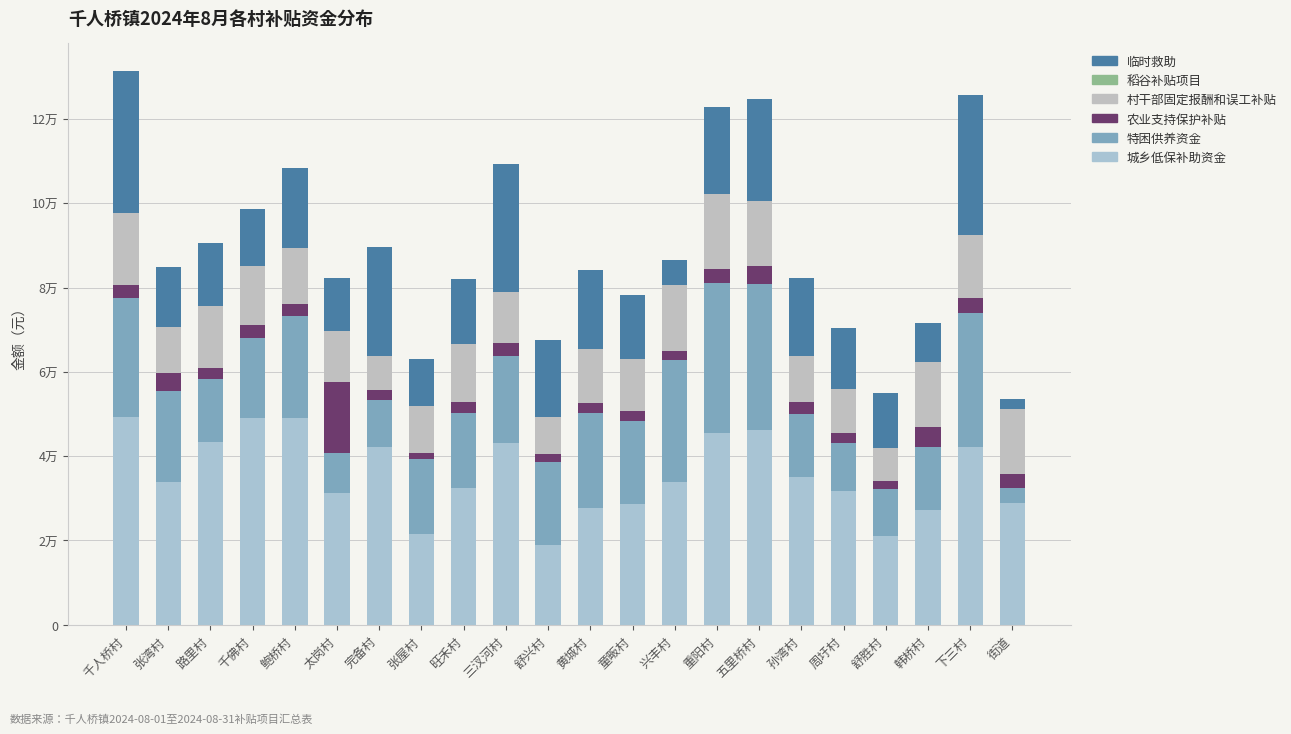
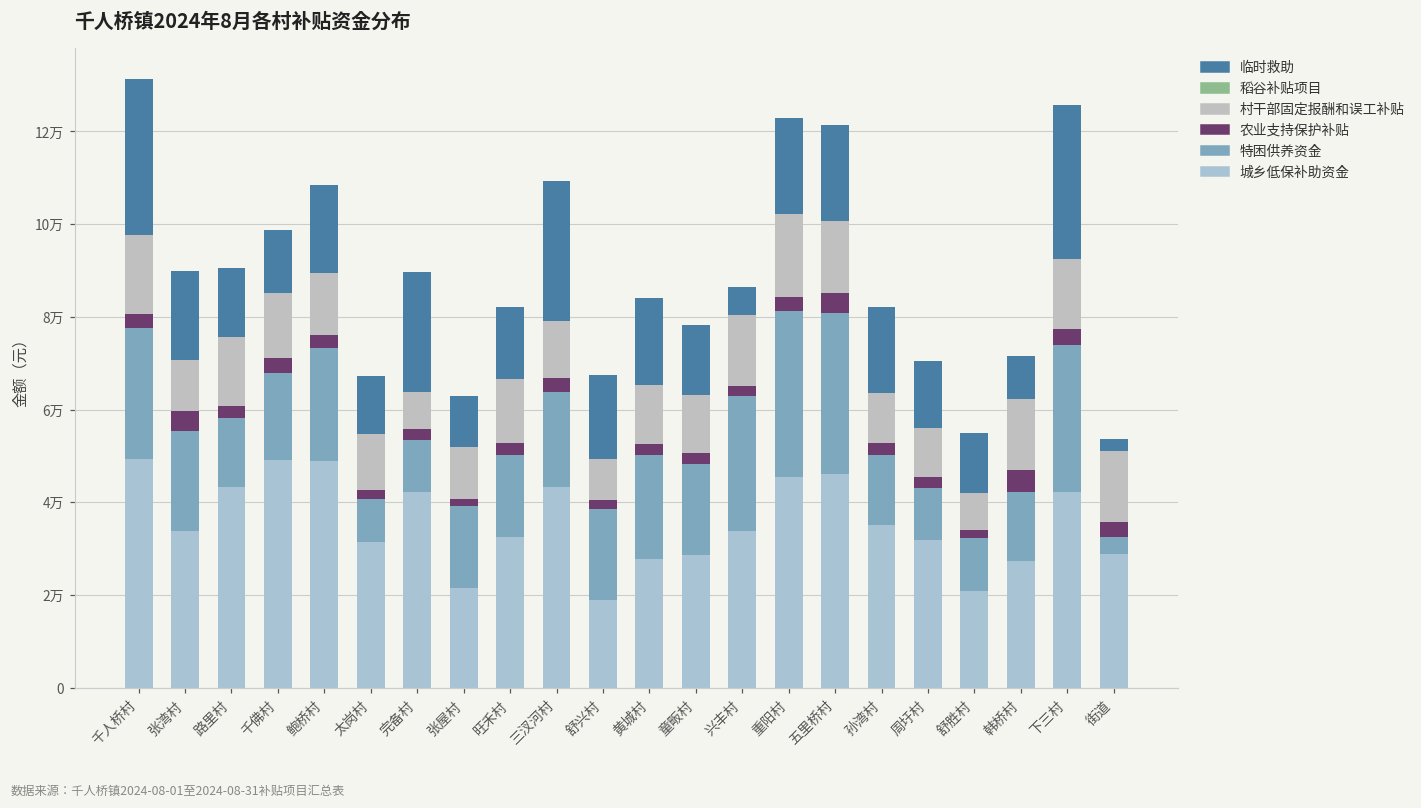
  {
    "农业支持保护补贴": {
      "千人桥村": "0.3万",
      "张湾村": "0.4万",
      "路里村": "0.3万",
      "千佛村": "0.3万",
      "鲍桥村": "0.3万",
-     "太岗村": "1.7万",
+     "太岗村": "0.2万",
      "完备村": "0.2万",
      "张屋村": "0.1万",
      "旺禾村": "0.3万",
      "三汊河村": "0.3万",
      "舒兴村": "0.2万",
      "黄城村": "0.2万",
      "童畈村": "0.2万",
      "兴丰村": "0.2万",
      "重阳村": "0.3万",
      "五里桥村": "0.4万",
      "孙湾村": "0.3万",
      "周圩村": "0.2万",
      "舒胜村": "0.2万",
      "韩桥村": "0.5万",
      "下三村": "0.3万",
      "街道": "0.3万"
    },
    "临时救助": {
      "千人桥村": "3.4万",
-     "张湾村": "1.4万",
+     "张湾村": "1.9万",
      "路里村": "1.5万",
      "千佛村": "1.4万",
      "鲍桥村": "1.9万",
      "太岗村": "1.3万",
      "完备村": "2.6万",
      "张屋村": "1.1万",
      "旺禾村": "1.5万",
      "三汊河村": "3.0万",
      "舒兴村": "1.8万",
      "黄城村": "1.9万",
      "童畈村": "1.5万",
      "兴丰村": "0.6万",
      "重阳村": "2.1万",
-     "五里桥村": "2.4万",
+     "五里桥村": "2.1万",
      "孙湾村": "1.9万",
      "周圩村": "1.4万",
      "舒胜村": "1.3万",
      "韩桥村": "0.9万",
      "下三村": "3.3万",
      "街道": "0.3万"
    }
  }
